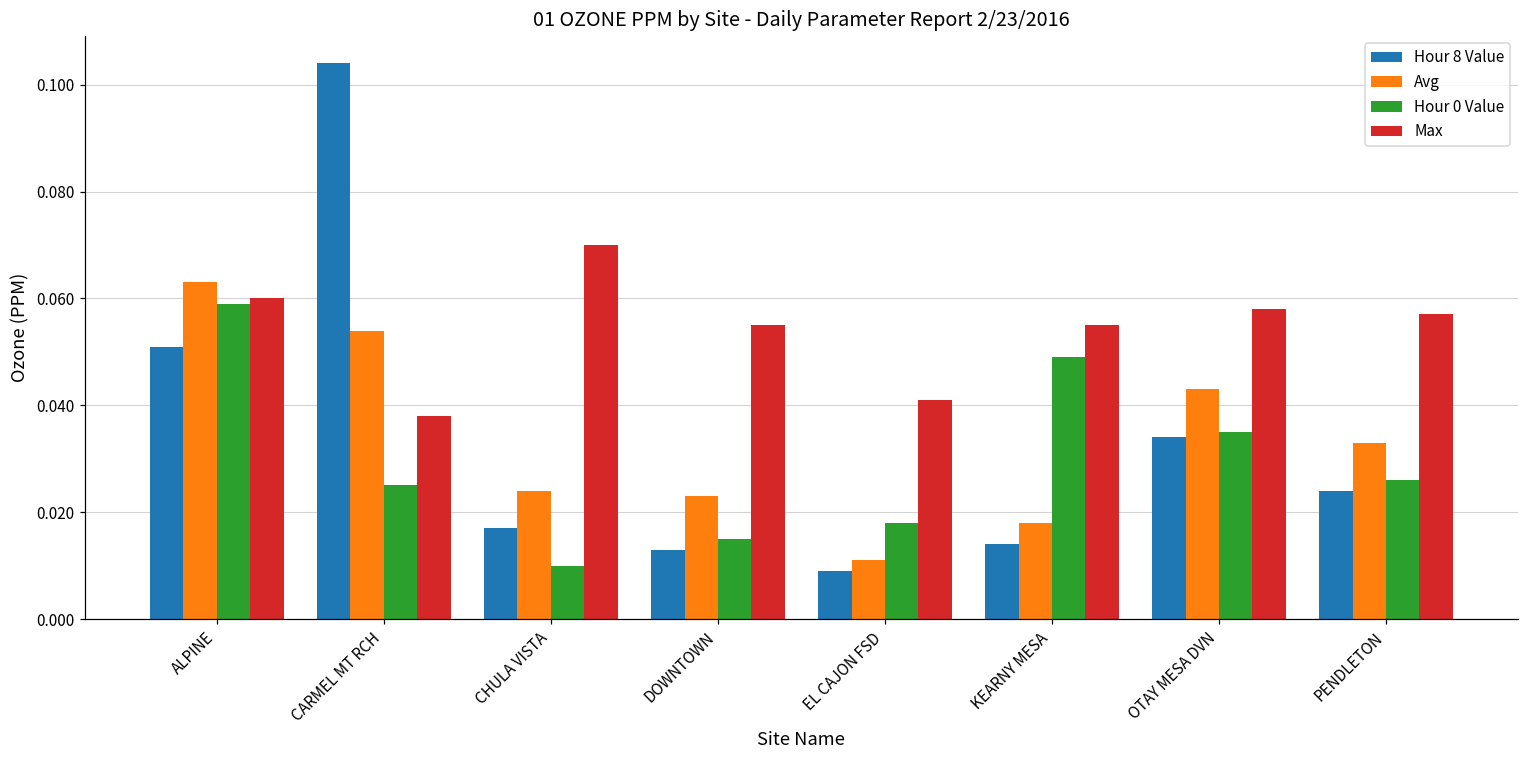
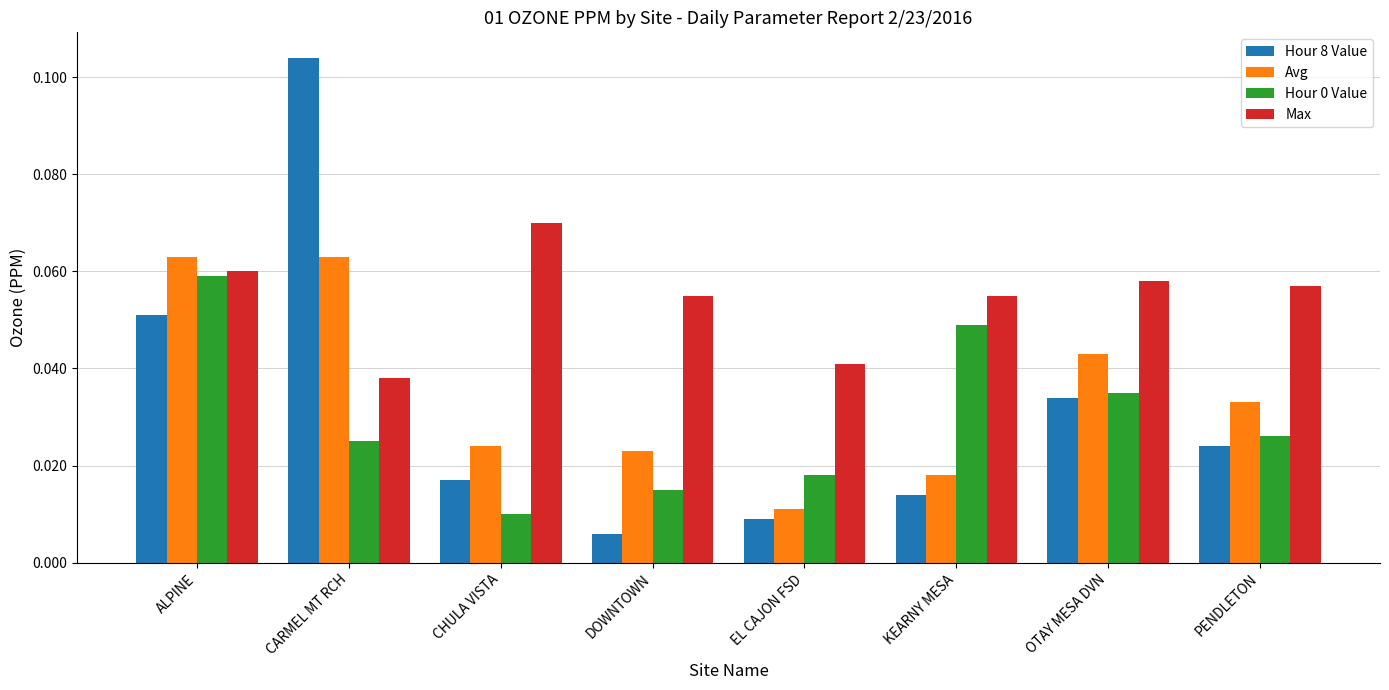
  {
    "Hour 8 Value": {
      "ALPINE": 0.051,
      "CARMEL MT RCH": 0.104,
      "CHULA VISTA": 0.017,
-     "DOWNTOWN": 0.013,
+     "DOWNTOWN": 0.006,
      "EL CAJON FSD": 0.009,
      "KEARNY MESA": 0.014,
      "OTAY MESA DVN": 0.034,
      "PENDLETON": 0.024
    },
    "Avg": {
      "ALPINE": 0.063,
-     "CARMEL MT RCH": 0.054,
+     "CARMEL MT RCH": 0.063,
      "CHULA VISTA": 0.024,
      "DOWNTOWN": 0.023,
      "EL CAJON FSD": 0.011,
      "KEARNY MESA": 0.018,
      "OTAY MESA DVN": 0.043,
      "PENDLETON": 0.033
    },
    "Hour 0 Value": {
      "ALPINE": 0.059,
      "CARMEL MT RCH": 0.025,
      "CHULA VISTA": 0.010,
      "DOWNTOWN": 0.015,
      "EL CAJON FSD": 0.018,
      "KEARNY MESA": 0.049,
      "OTAY MESA DVN": 0.035,
      "PENDLETON": 0.026
    },
    "Max": {
      "ALPINE": 0.060,
      "CARMEL MT RCH": 0.038,
      "CHULA VISTA": 0.070,
      "DOWNTOWN": 0.055,
      "EL CAJON FSD": 0.041,
      "KEARNY MESA": 0.055,
      "OTAY MESA DVN": 0.058,
      "PENDLETON": 0.057
    }
  }
